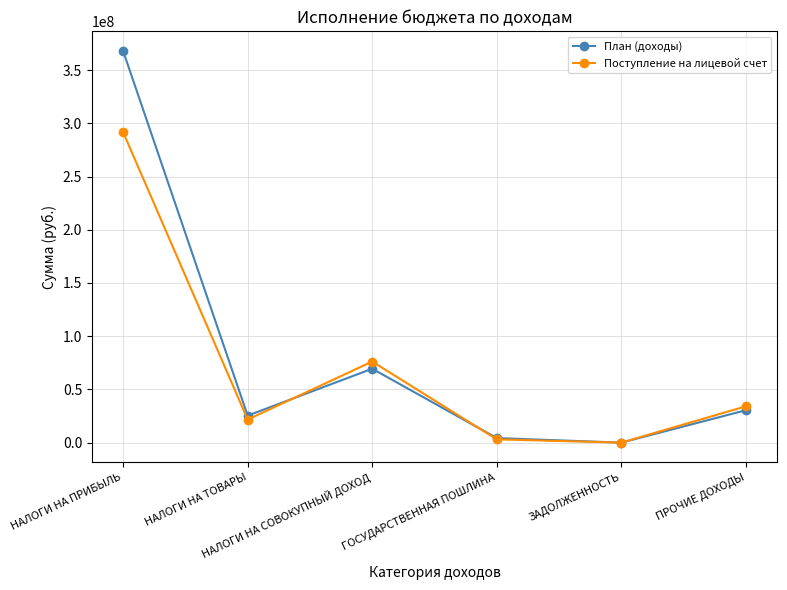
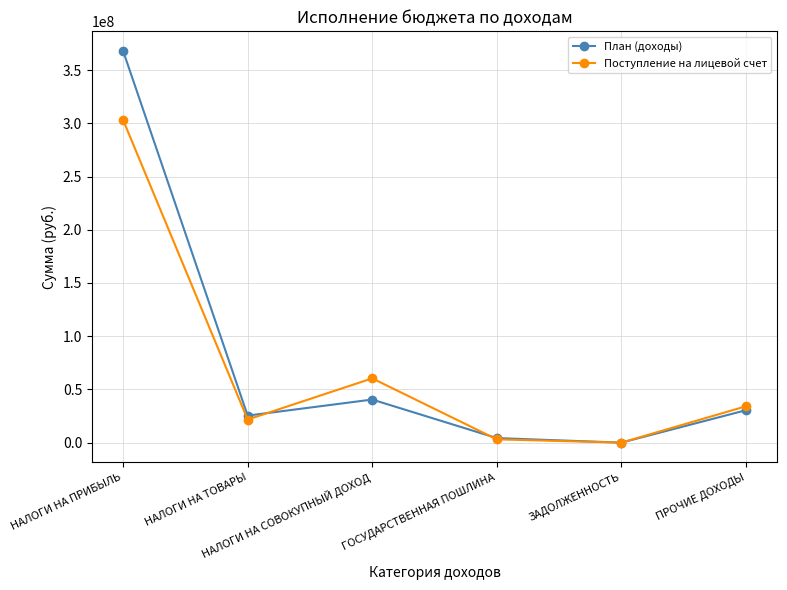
  {
    "План (доходы)": {
      "НАЛОГИ НА ПРИБЫЛЬ": 368000000,
      "НАЛОГИ НА ТОВАРЫ": 25000000,
-     "НАЛОГИ НА СОВОКУПНЫЙ ДОХОД": 69000000,
+     "НАЛОГИ НА СОВОКУПНЫЙ ДОХОД": 40000000,
      "ПРОЧИЕ ДОХОДЫ": 30000000
    },
    "Поступление на лицевой счет": {
-     "НАЛОГИ НА ПРИБЫЛЬ": 292000000,
+     "НАЛОГИ НА ПРИБЫЛЬ": 303000000,
      "НАЛОГИ НА ТОВАРЫ": 22000000,
-     "НАЛОГИ НА СОВОКУПНЫЙ ДОХОД": 76000000,
+     "НАЛОГИ НА СОВОКУПНЫЙ ДОХОД": 60000000,
      "ПРОЧИЕ ДОХОДЫ": 34000000
    }
  }
